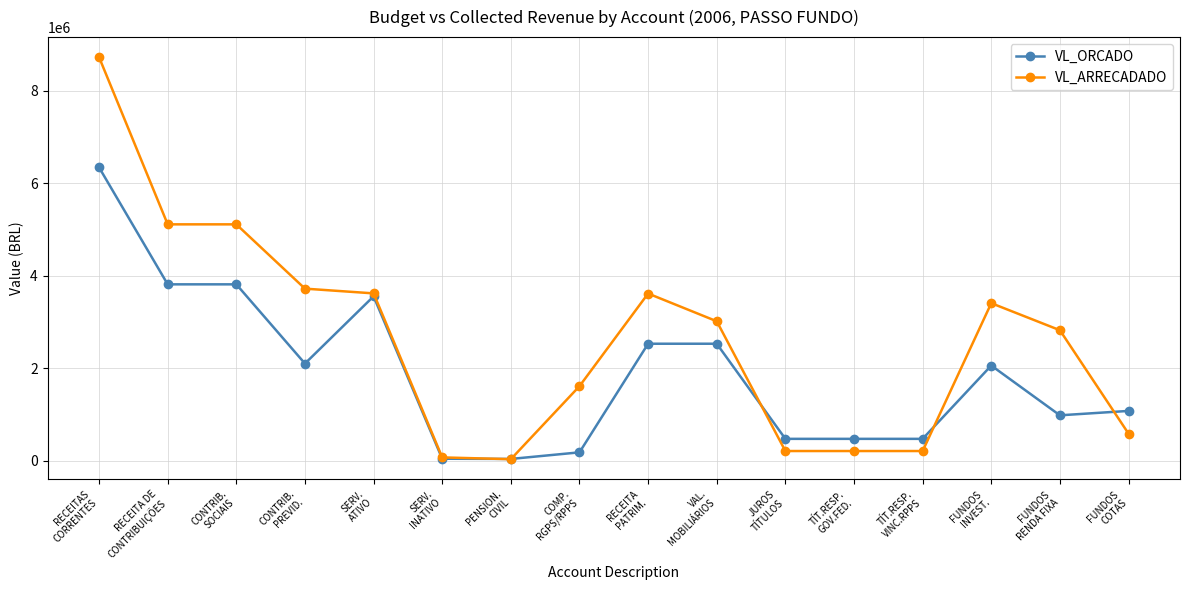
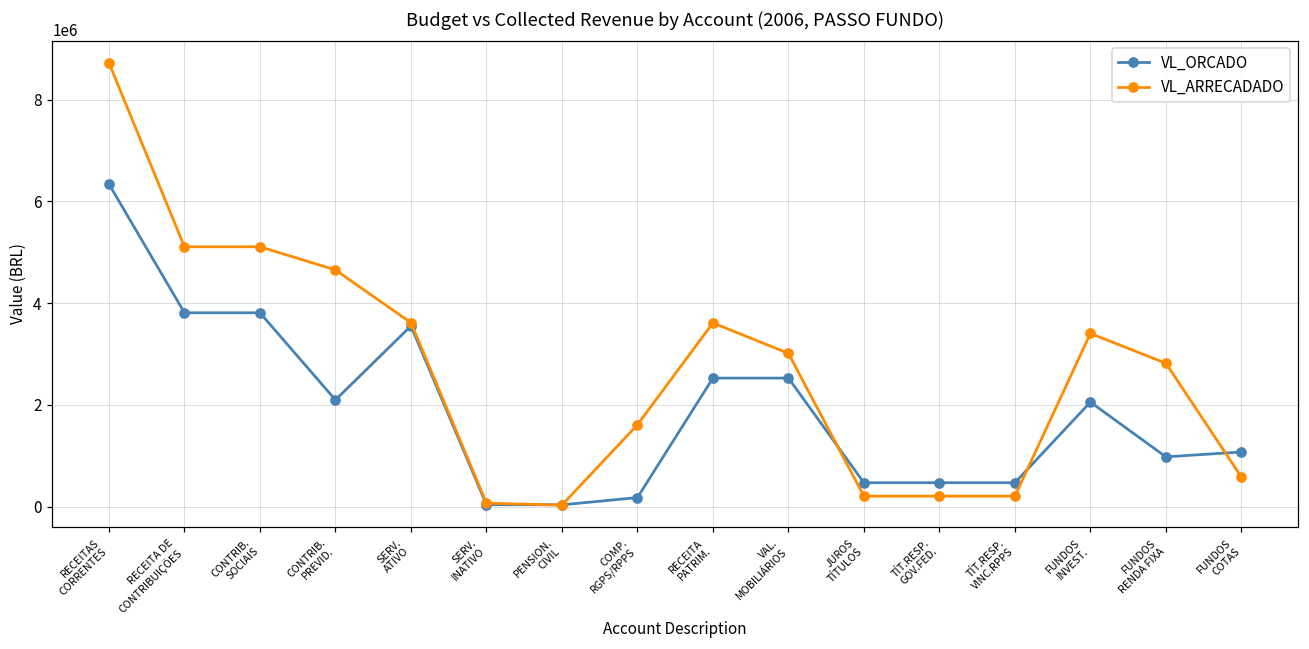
  {
    "VL_ORCADO": {
      "RECEITAS CORRENTES": 6300000,
      "RECEITA DE CONTRIBUIÇÕES": 3800000,
      "CONTRIB. SOCIAIS": 3800000,
      "CONTRIB. PREVID.": 2100000,
      "SERV. ATIVO": 3600000,
      "COMP. RGPS/RPPS": 200000,
      "RECEITA PATRIM.": 2500000,
      "VAL. MOBILIÁRIOS": 2500000,
      "JUROS TÍTULOS": 500000,
      "TÍT.RESP. GOV.FED.": 500000,
      "TÍT.RESP. VINC.RPPS": 500000,
      "FUNDOS INVEST.": 2100000,
      "FUNDOS RENDA FIXA": 1000000,
      "FUNDOS COTAS": 1100000
    },
    "VL_ARRECADADO": {
      "RECEITAS CORRENTES": 8700000,
      "RECEITA DE CONTRIBUIÇÕES": 5100000,
      "CONTRIB. SOCIAIS": 5100000,
-     "CONTRIB. PREVID.": 3700000,
+     "CONTRIB. PREVID.": 4700000,
      "SERV. ATIVO": 3600000,
      "COMP. RGPS/RPPS": 1600000,
      "RECEITA PATRIM.": 3600000,
      "VAL. MOBILIÁRIOS": 3000000,
      "JUROS TÍTULOS": 200000,
      "TÍT.RESP. GOV.FED.": 200000,
      "TÍT.RESP. VINC.RPPS": 200000,
      "FUNDOS INVEST.": 3400000,
      "FUNDOS RENDA FIXA": 2800000,
      "FUNDOS COTAS": 600000
    }
  }
